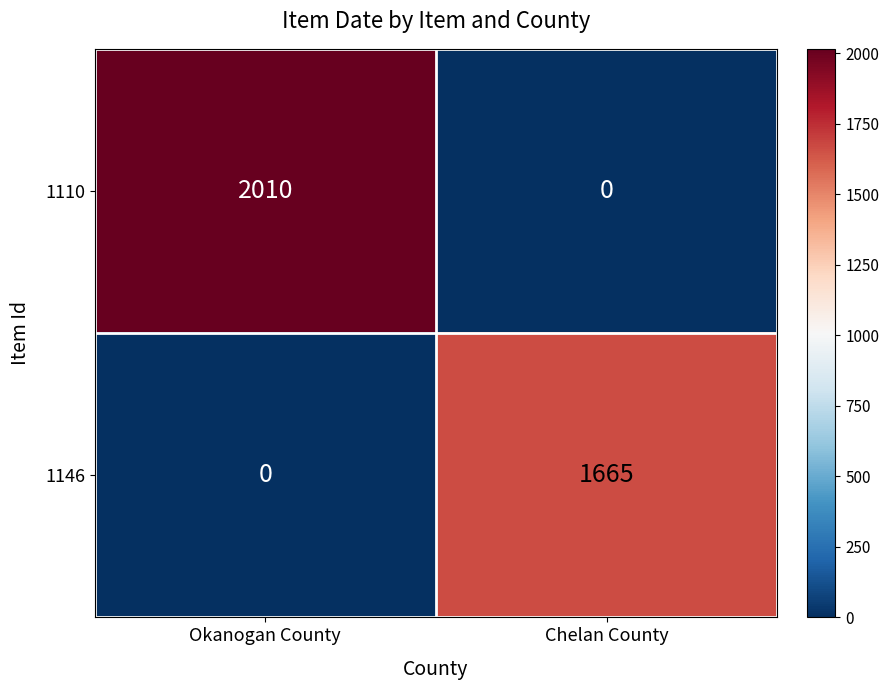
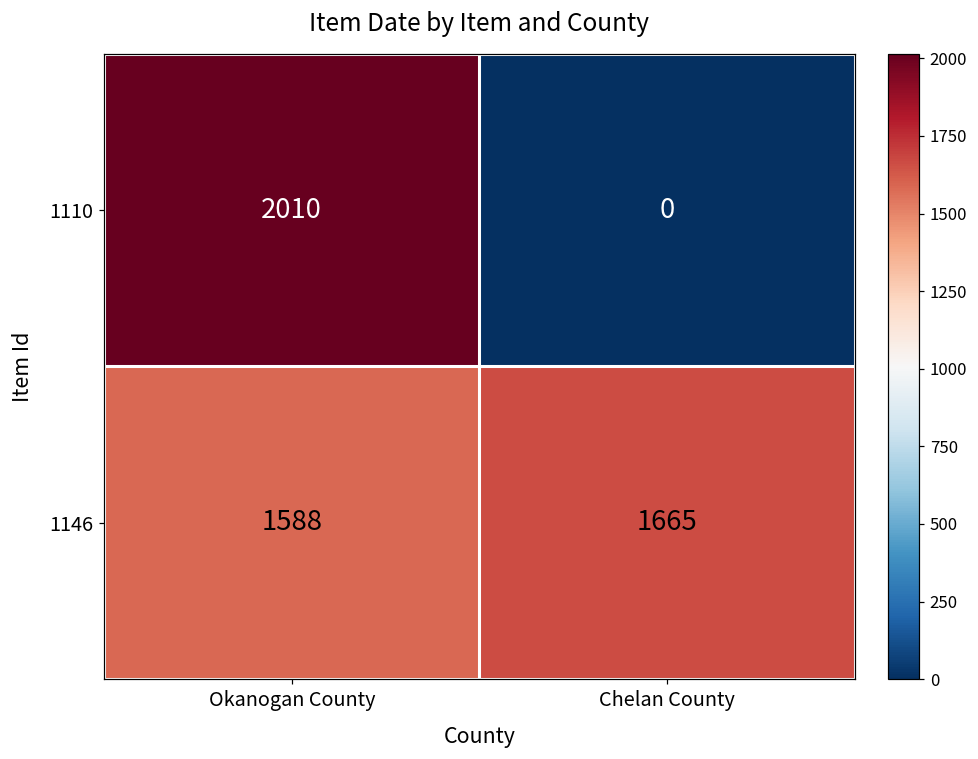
  {
    "1110": {
      "Okanogan County": 2010,
      "Chelan County": 0
    },
    "1146": {
-     "Okanogan County": 0,
+     "Okanogan County": 1588,
      "Chelan County": 1665
    }
  }
